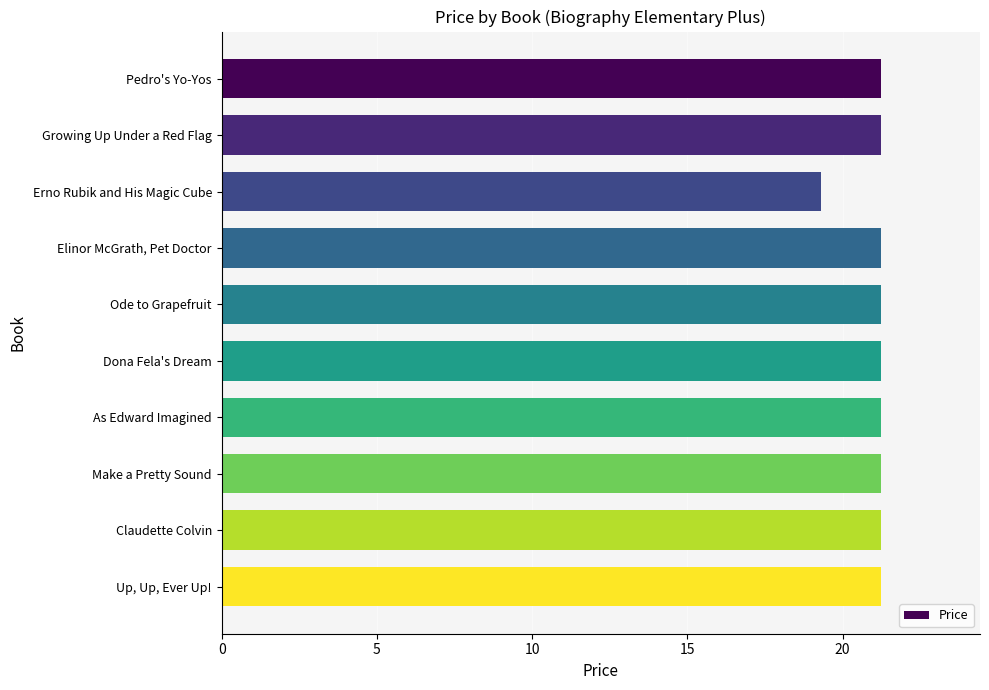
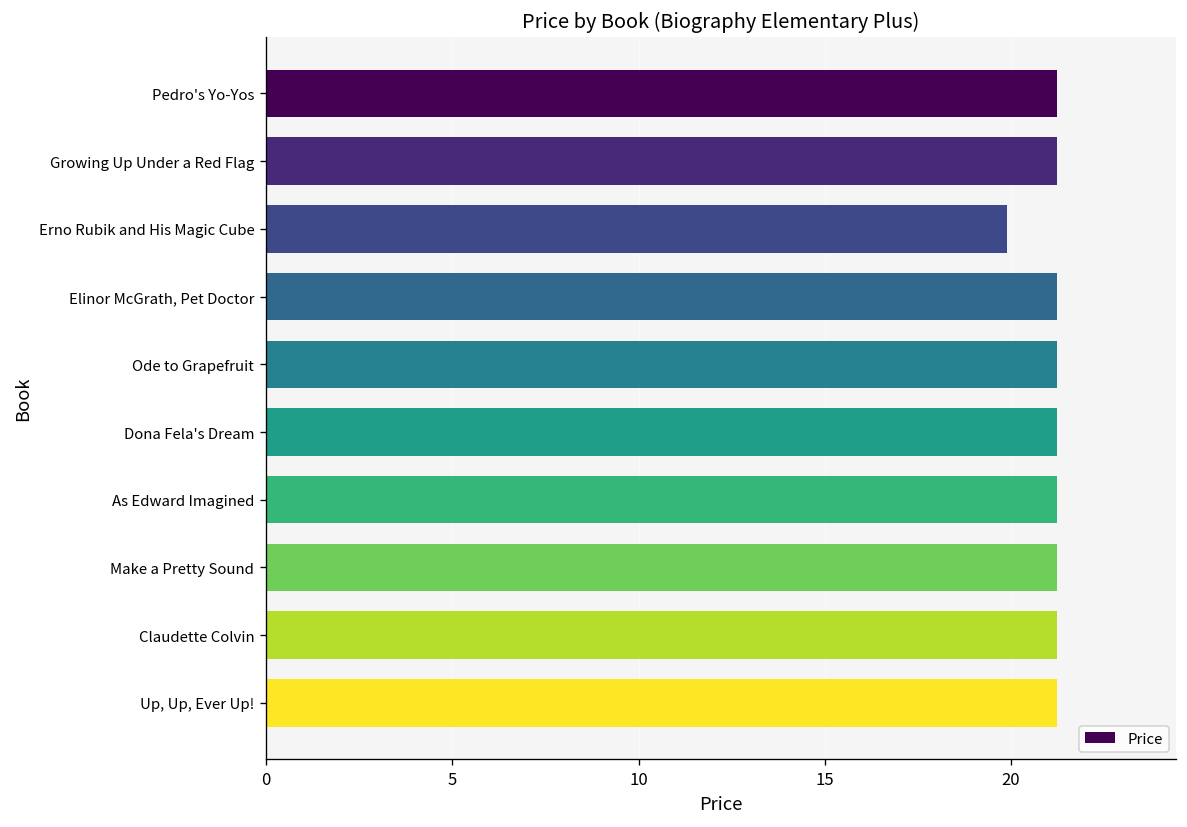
  {
    "Pedro's Yo-Yos": 21.2,
    "Growing Up Under a Red Flag": 21.2,
-   "Erno Rubik and His Magic Cube": 19.3,
+   "Erno Rubik and His Magic Cube": 19.9,
    "Elinor McGrath, Pet Doctor": 21.2,
    "Ode to Grapefruit": 21.2,
    "Dona Fela's Dream": 21.2,
    "As Edward Imagined": 21.2,
    "Make a Pretty Sound": 21.2,
    "Claudette Colvin": 21.2,
    "Up, Up, Ever Up!": 21.2
  }
